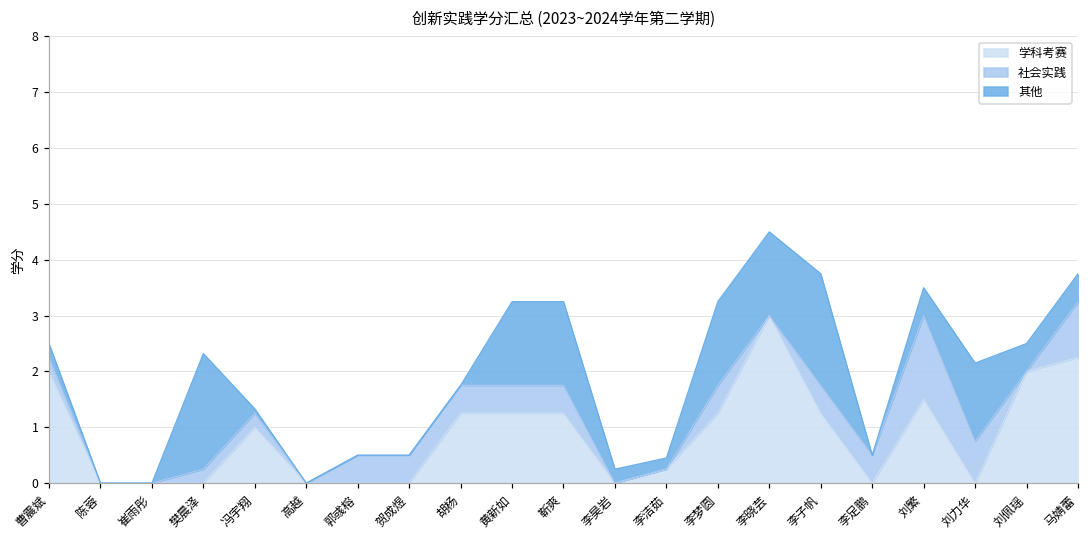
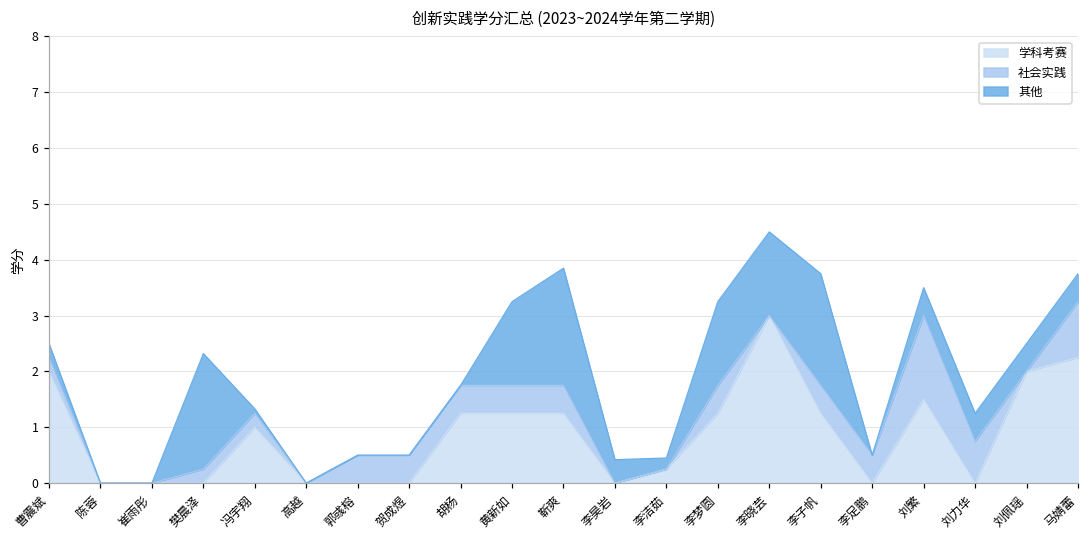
  {
    "其他": {
      "曹震斌": 0.3,
      "樊晨泽": 2.1,
      "冯宇翔": 0.1,
      "黄新如": 1.5,
-     "靳爽": 1.5,
-     "李昊岩": 0.3,
+     "靳爽": 2.1,
+     "李昊岩": 0.4,
      "李洁茹": 0.2,
      "李梦圆": 1.5,
      "李晓芸": 1.5,
      "李子帆": 2.0,
      "刘繁": 0.5,
-     "刘力华": 1.4,
+     "刘力华": 0.5,
      "刘佩瑶": 0.5,
      "马婧蕾": 0.5
    }
  }
